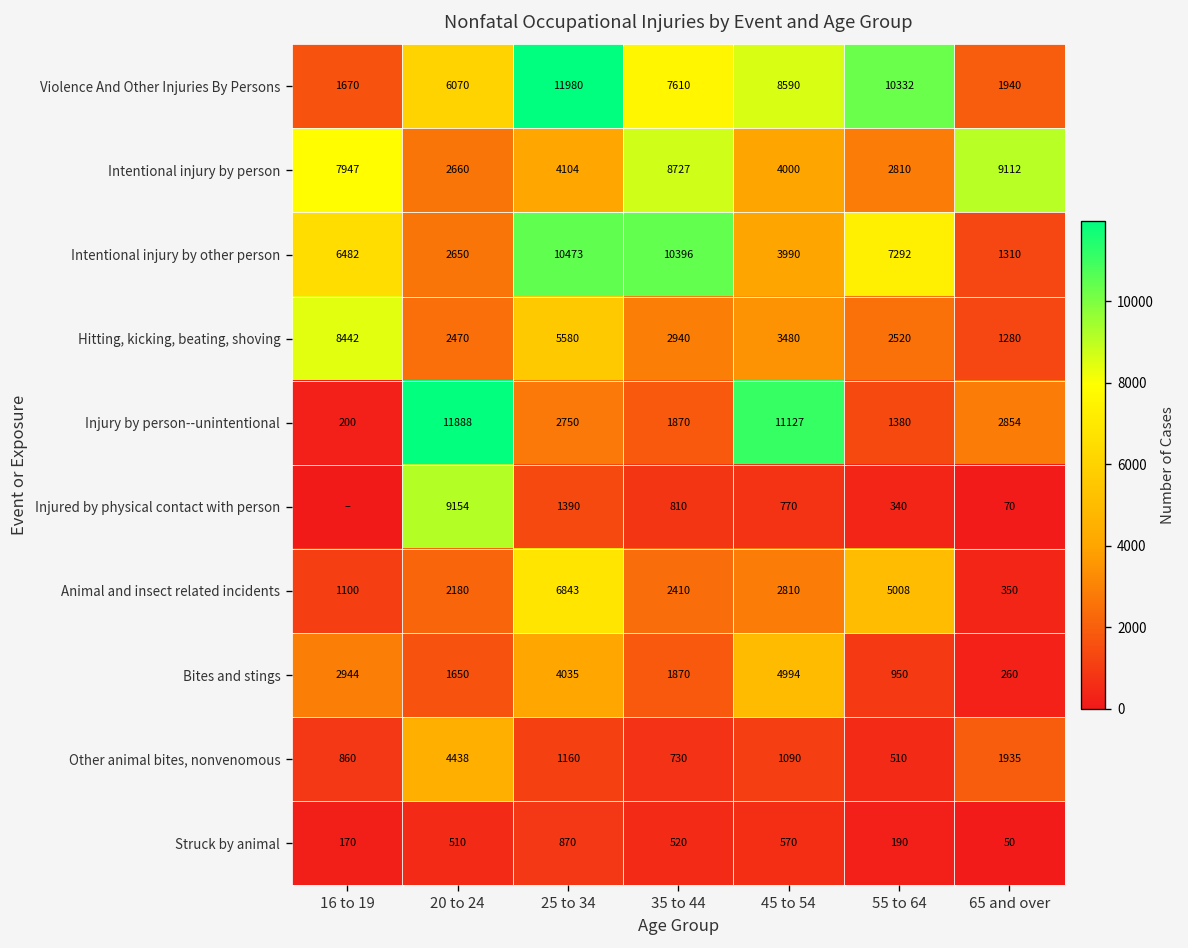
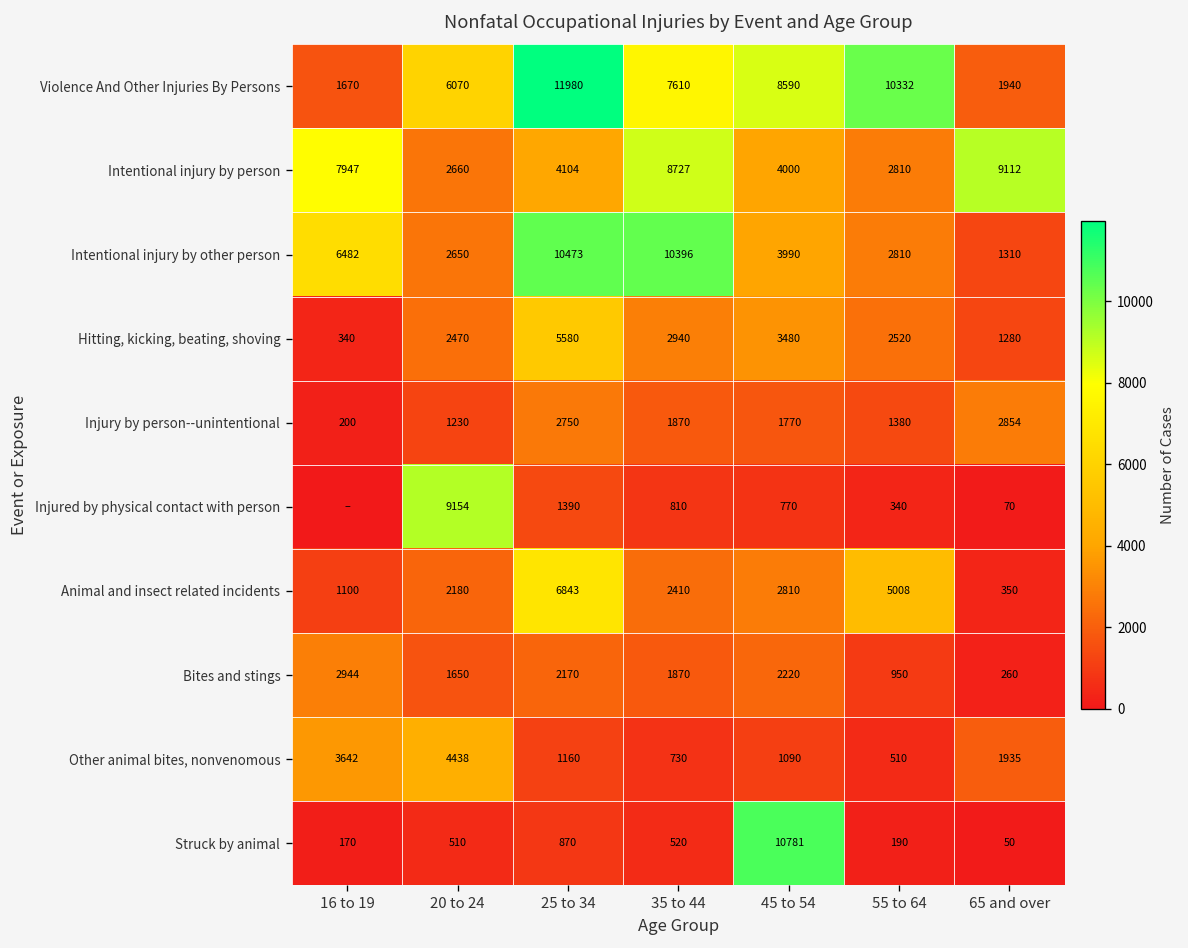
  {
    "Violence And Other Injuries By Persons": {
      "16 to 19": 1670,
      "20 to 24": 6070,
      "25 to 34": 11980,
      "35 to 44": 7610,
      "45 to 54": 8590,
      "55 to 64": 10332,
      "65 and over": 1940
    },
    "Intentional injury by person": {
      "16 to 19": 7947,
      "20 to 24": 2660,
      "25 to 34": 4104,
      "35 to 44": 8727,
      "45 to 54": 4000,
      "55 to 64": 2810,
      "65 and over": 9112
    },
    "Intentional injury by other person": {
      "16 to 19": 6482,
      "20 to 24": 2650,
      "25 to 34": 10473,
      "35 to 44": 10396,
      "45 to 54": 3990,
-     "55 to 64": 7292,
+     "55 to 64": 2810,
      "65 and over": 1310
    },
    "Hitting, kicking, beating, shoving": {
-     "16 to 19": 8442,
+     "16 to 19": 340,
      "20 to 24": 2470,
      "25 to 34": 5580,
      "35 to 44": 2940,
      "45 to 54": 3480,
      "55 to 64": 2520,
      "65 and over": 1280
    },
    "Injury by person--unintentional": {
      "16 to 19": 200,
-     "20 to 24": 11888,
+     "20 to 24": 1230,
      "25 to 34": 2750,
      "35 to 44": 1870,
-     "45 to 54": 11127,
+     "45 to 54": 1770,
      "55 to 64": 1380,
      "65 and over": 2854
    },
    "Injured by physical contact with person": {
      "20 to 24": 9154,
      "25 to 34": 1390,
      "35 to 44": 810,
      "45 to 54": 770,
      "55 to 64": 340,
      "65 and over": 70
    },
    "Animal and insect related incidents": {
      "16 to 19": 1100,
      "20 to 24": 2180,
      "25 to 34": 6843,
      "35 to 44": 2410,
      "45 to 54": 2810,
      "55 to 64": 5008,
      "65 and over": 350
    },
    "Bites and stings": {
      "16 to 19": 2944,
      "20 to 24": 1650,
-     "25 to 34": 4035,
+     "25 to 34": 2170,
      "35 to 44": 1870,
-     "45 to 54": 4994,
+     "45 to 54": 2220,
      "55 to 64": 950,
      "65 and over": 260
    },
    "Other animal bites, nonvenomous": {
-     "16 to 19": 860,
+     "16 to 19": 3642,
      "20 to 24": 4438,
      "25 to 34": 1160,
      "35 to 44": 730,
      "45 to 54": 1090,
      "55 to 64": 510,
      "65 and over": 1935
    },
    "Struck by animal": {
      "16 to 19": 170,
      "20 to 24": 510,
      "25 to 34": 870,
      "35 to 44": 520,
-     "45 to 54": 570,
+     "45 to 54": 10781,
      "55 to 64": 190,
      "65 and over": 50
    }
  }
